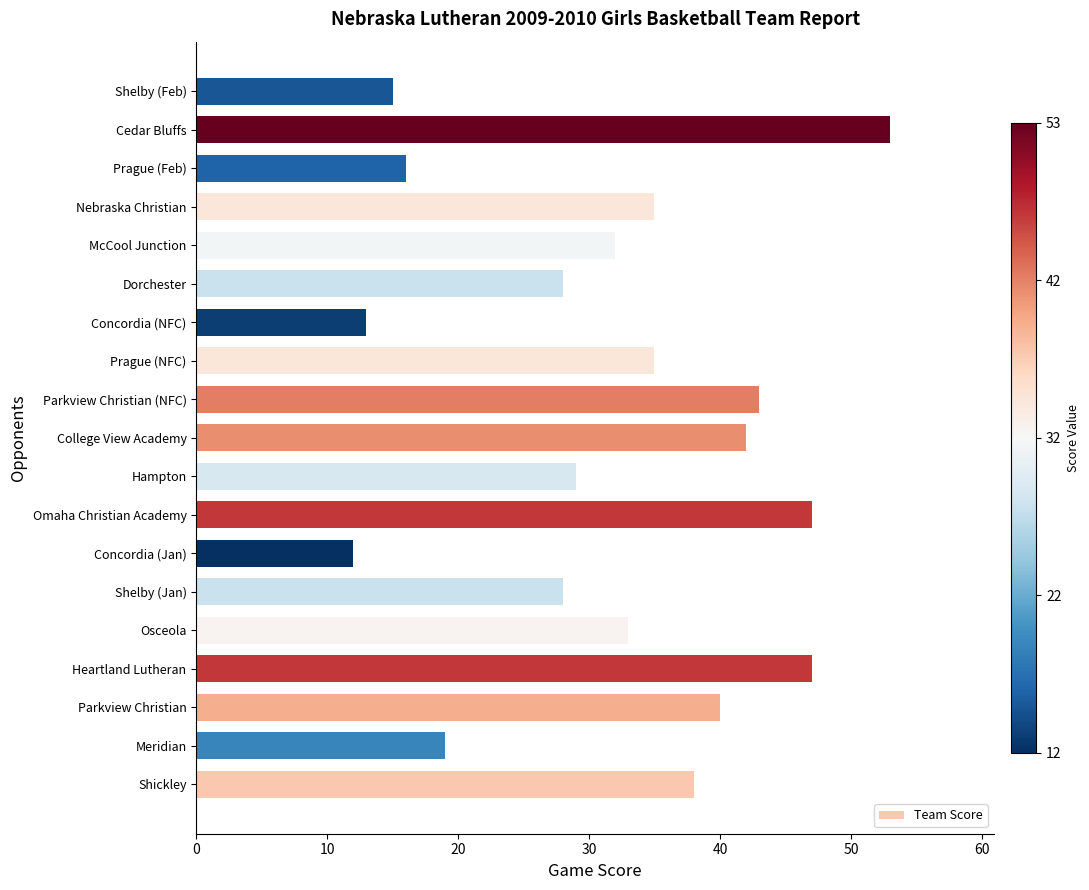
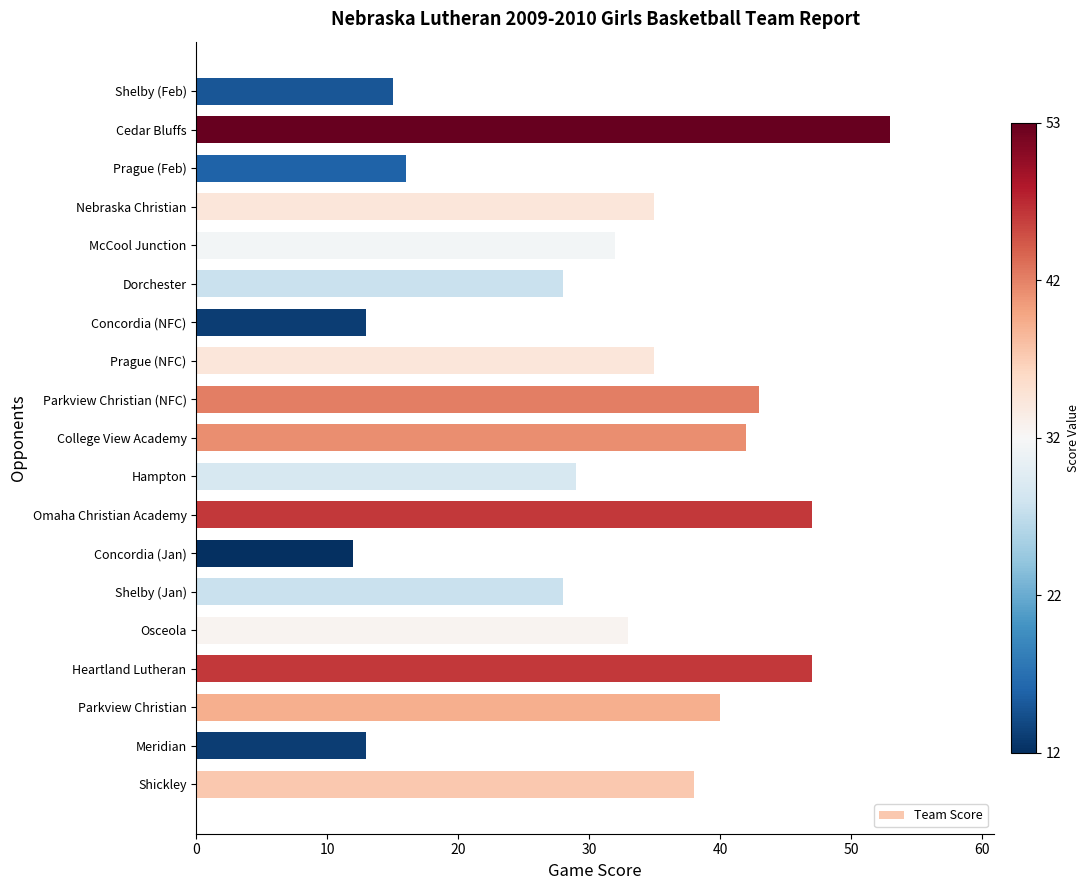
  {
    "Shelby (Feb)": 15,
    "Cedar Bluffs": 53,
    "Prague (Feb)": 16,
    "Nebraska Christian": 35,
    "McCool Junction": 32,
    "Dorchester": 28,
    "Concordia (NFC)": 13,
    "Prague (NFC)": 35,
    "Parkview Christian (NFC)": 43,
    "College View Academy": 42,
    "Hampton": 29,
    "Omaha Christian Academy": 47,
    "Concordia (Jan)": 12,
    "Shelby (Jan)": 28,
    "Osceola": 33,
    "Heartland Lutheran": 47,
    "Parkview Christian": 40,
-   "Meridian": 19,
+   "Meridian": 13,
    "Shickley": 38
  }
